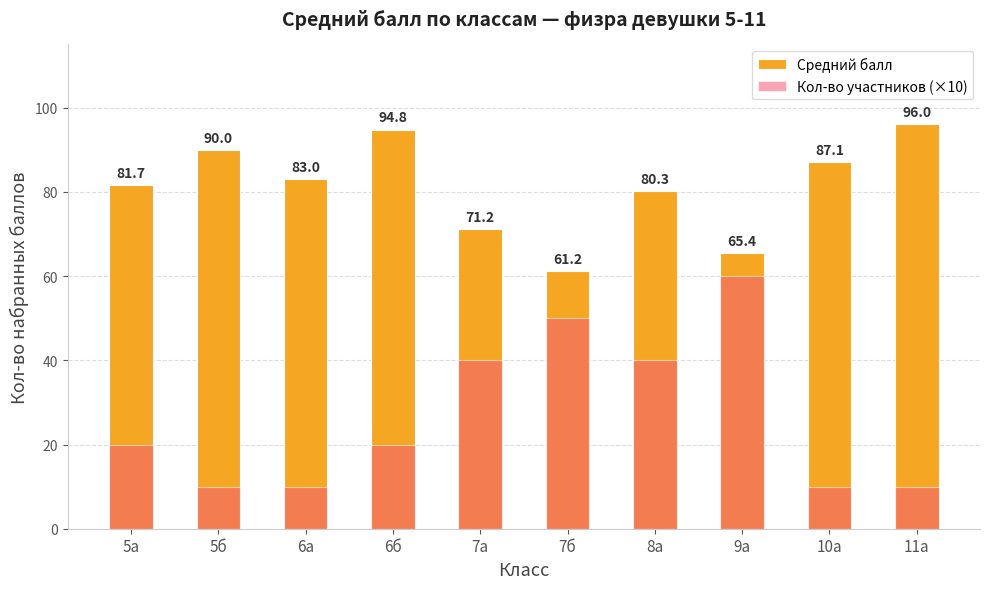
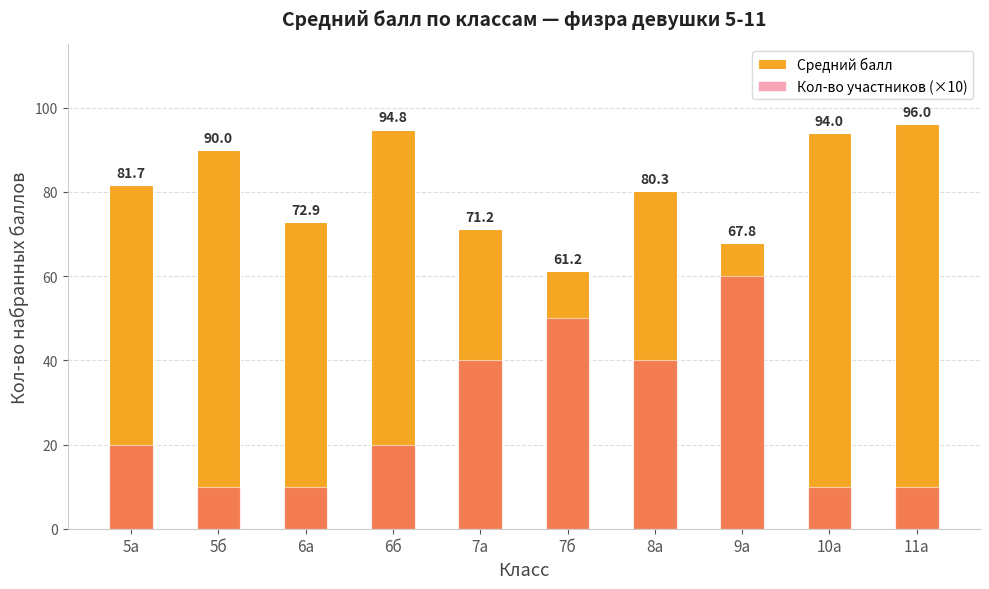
  {
    "Средний балл": {
      "5а": 81.7,
      "5б": 90.0,
-     "6а": 83.0,
+     "6а": 72.9,
      "6б": 94.8,
      "7а": 71.2,
      "7б": 61.2,
      "8а": 80.3,
-     "9а": 65.4,
-     "10а": 87.1,
+     "9а": 67.8,
+     "10а": 94.0,
      "11а": 96.0
    }
  }
